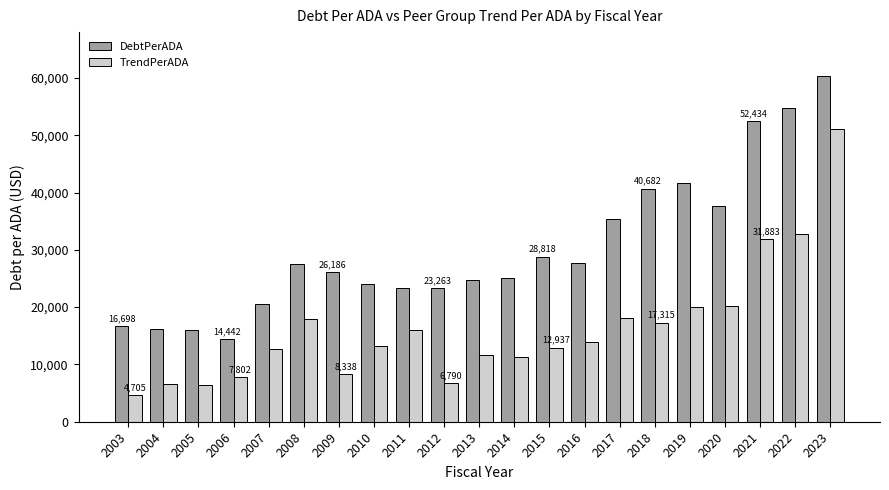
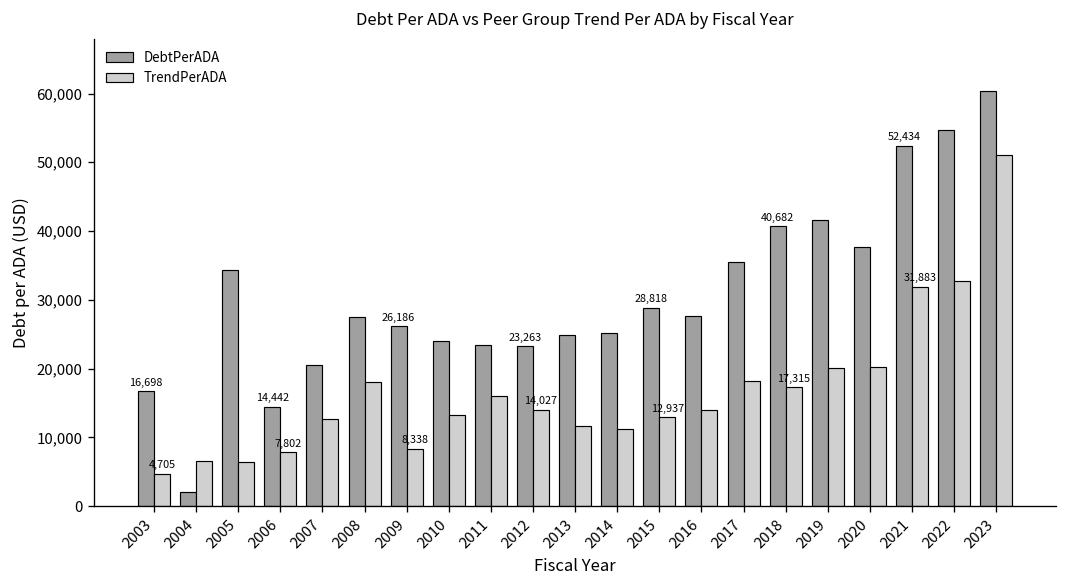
  {
    "DebtPerADA": {
-     "2004": "16,000",
-     "2005": "16,000",
+     "2004": "2,000",
+     "2005": "34,000",
      "2007": "21,000",
      "2008": "28,000",
      "2010": "24,000",
      "2011": "23,000",
      "2013": "25,000",
      "2014": "25,000",
      "2016": "28,000",
      "2017": "35,000",
      "2019": "42,000",
      "2020": "38,000",
      "2022": "55,000",
      "2023": "60,000"
    },
    "TrendPerADA": {
      "2003": "4,705",
-     "2012": "6,790",
+     "2012": "14,027",
      "2021": "31,883"
    }
  }
